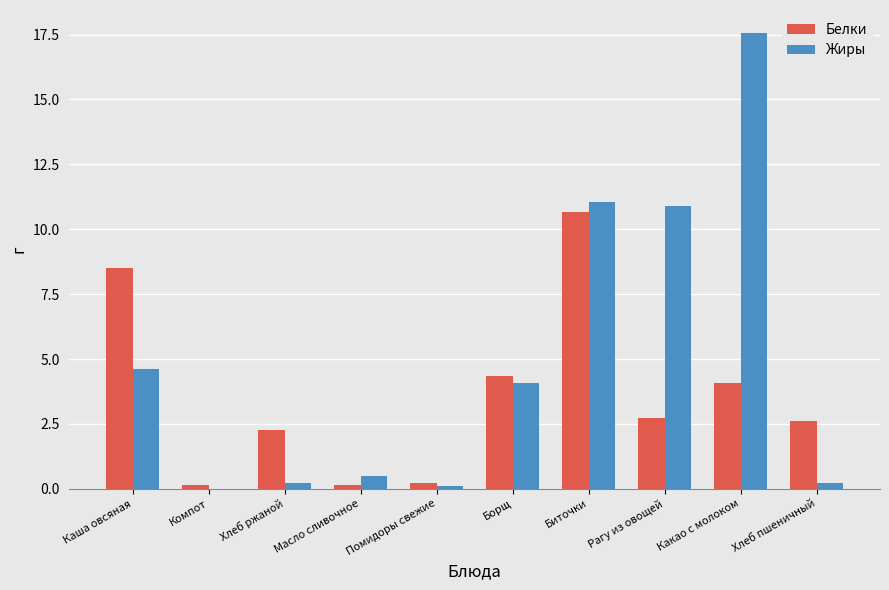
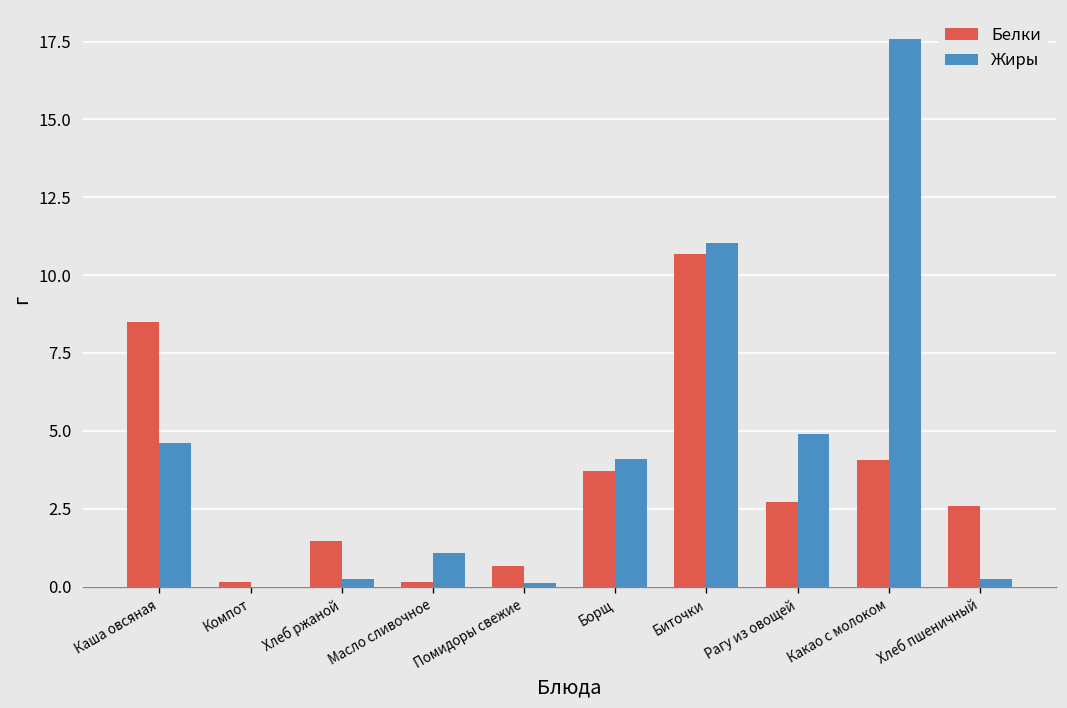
  {
    "Белки": {
      "Каша овсяная": 8.5,
      "Компот": 0.2,
-     "Хлеб ржаной": 2.3,
+     "Хлеб ржаной": 1.5,
      "Масло сливочное": 0.2,
-     "Помидоры свежие": 0.2,
-     "Борщ": 4.3,
+     "Помидоры свежие": 0.7,
+     "Борщ": 3.7,
      "Биточки": 10.7,
      "Рагу из овощей": 2.7,
      "Какао с молоком": 4.1,
      "Хлеб пшеничный": 2.6
    },
    "Жиры": {
      "Каша овсяная": 4.6,
      "Компот": 0.0,
      "Хлеб ржаной": 0.2,
-     "Масло сливочное": 0.5,
+     "Масло сливочное": 1.1,
      "Помидоры свежие": 0.1,
      "Борщ": 4.1,
      "Биточки": 11.0,
-     "Рагу из овощей": 10.9,
+     "Рагу из овощей": 4.9,
      "Какао с молоком": 17.6,
      "Хлеб пшеничный": 0.2
    }
  }
